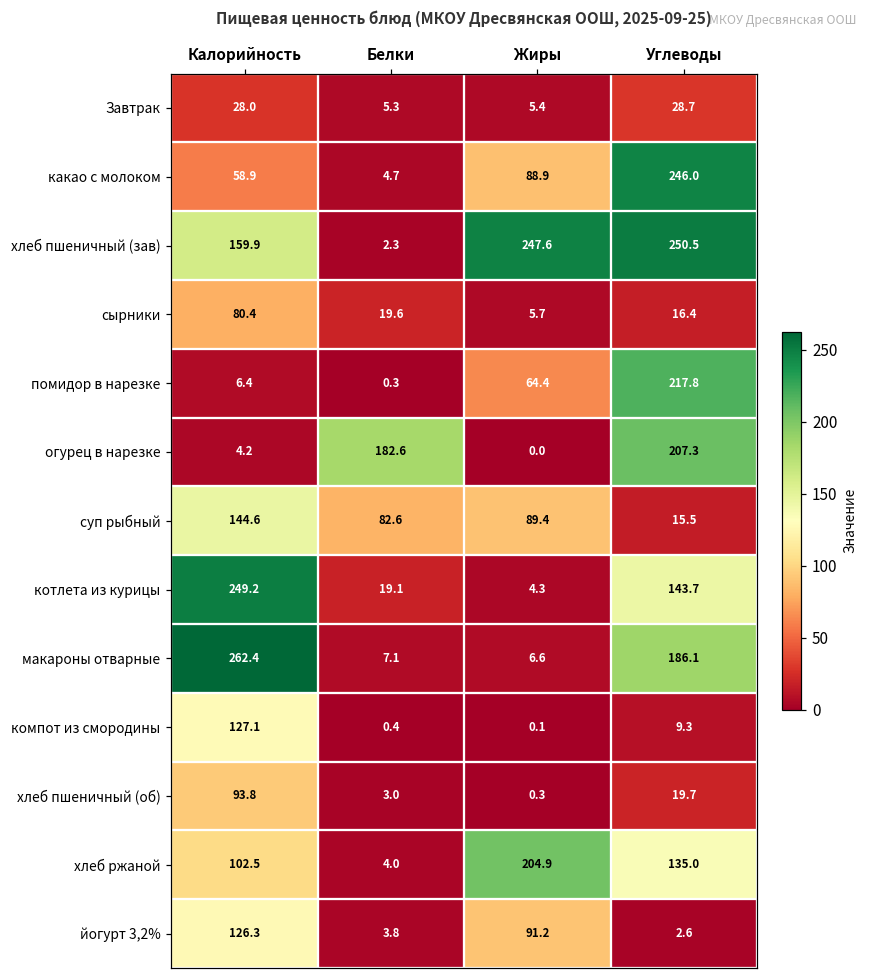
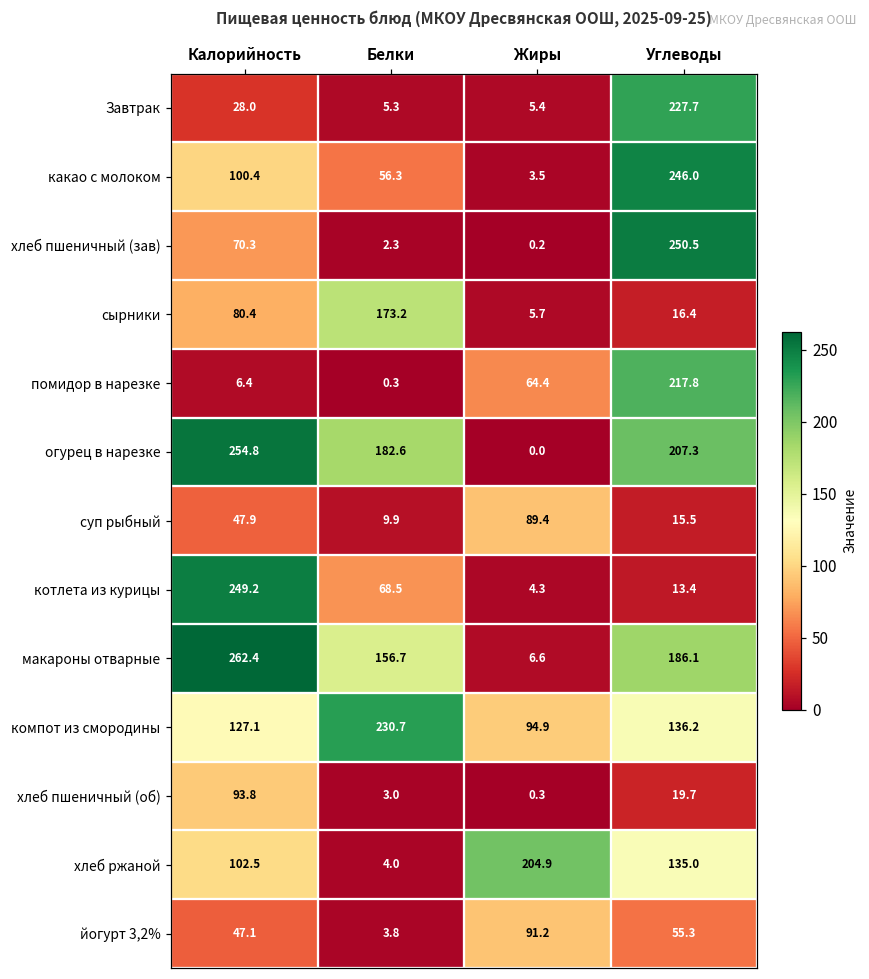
  {
    "Завтрак": {
      "Калорийность": 28.0,
      "Белки": 5.3,
      "Жиры": 5.4,
-     "Углеводы": 28.7
+     "Углеводы": 227.7
    },
    "какао с молоком": {
-     "Калорийность": 58.9,
-     "Белки": 4.7,
-     "Жиры": 88.9,
+     "Калорийность": 100.4,
+     "Белки": 56.3,
+     "Жиры": 3.5,
      "Углеводы": 246.0
    },
    "хлеб пшеничный (зав)": {
-     "Калорийность": 159.9,
+     "Калорийность": 70.3,
      "Белки": 2.3,
-     "Жиры": 247.6,
+     "Жиры": 0.2,
      "Углеводы": 250.5
    },
    "сырники": {
      "Калорийность": 80.4,
-     "Белки": 19.6,
+     "Белки": 173.2,
      "Жиры": 5.7,
      "Углеводы": 16.4
    },
    "помидор в нарезке": {
      "Калорийность": 6.4,
      "Белки": 0.3,
      "Жиры": 64.4,
      "Углеводы": 217.8
    },
    "огурец в нарезке": {
-     "Калорийность": 4.2,
+     "Калорийность": 254.8,
      "Белки": 182.6,
      "Жиры": 0.0,
      "Углеводы": 207.3
    },
    "суп рыбный": {
-     "Калорийность": 144.6,
-     "Белки": 82.6,
+     "Калорийность": 47.9,
+     "Белки": 9.9,
      "Жиры": 89.4,
      "Углеводы": 15.5
    },
    "котлета из курицы": {
      "Калорийность": 249.2,
-     "Белки": 19.1,
+     "Белки": 68.5,
      "Жиры": 4.3,
-     "Углеводы": 143.7
+     "Углеводы": 13.4
    },
    "макароны отварные": {
      "Калорийность": 262.4,
-     "Белки": 7.1,
+     "Белки": 156.7,
      "Жиры": 6.6,
      "Углеводы": 186.1
    },
    "компот из смородины": {
      "Калорийность": 127.1,
-     "Белки": 0.4,
-     "Жиры": 0.1,
-     "Углеводы": 9.3
+     "Белки": 230.7,
+     "Жиры": 94.9,
+     "Углеводы": 136.2
    },
    "хлеб пшеничный (об)": {
      "Калорийность": 93.8,
      "Белки": 3.0,
      "Жиры": 0.3,
      "Углеводы": 19.7
    },
    "хлеб ржаной": {
      "Калорийность": 102.5,
      "Белки": 4.0,
      "Жиры": 204.9,
      "Углеводы": 135.0
    },
    "йогурт 3,2%": {
-     "Калорийность": 126.3,
+     "Калорийность": 47.1,
      "Белки": 3.8,
      "Жиры": 91.2,
-     "Углеводы": 2.6
+     "Углеводы": 55.3
    }
  }
